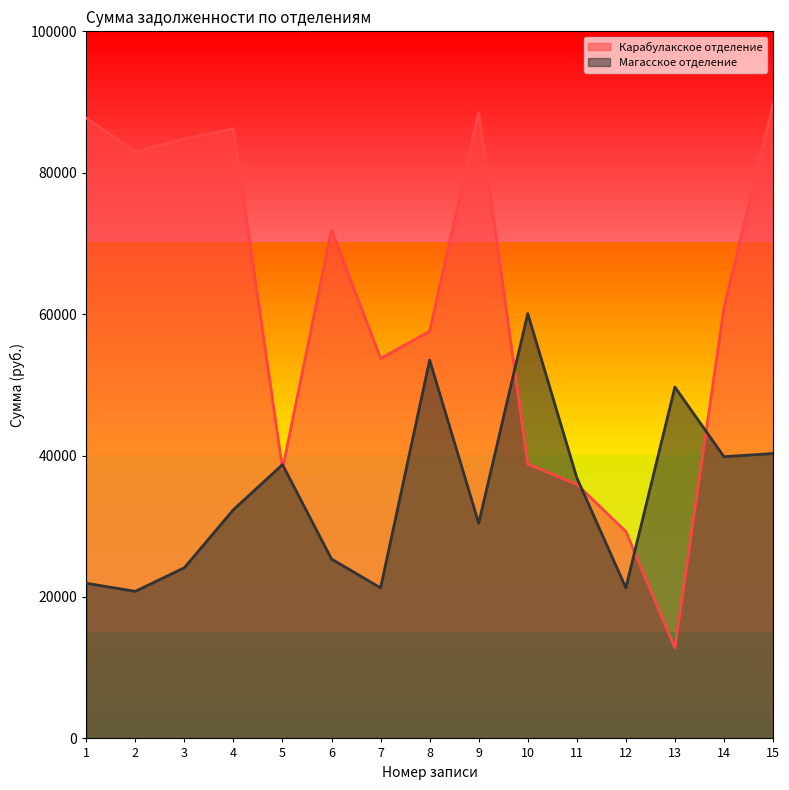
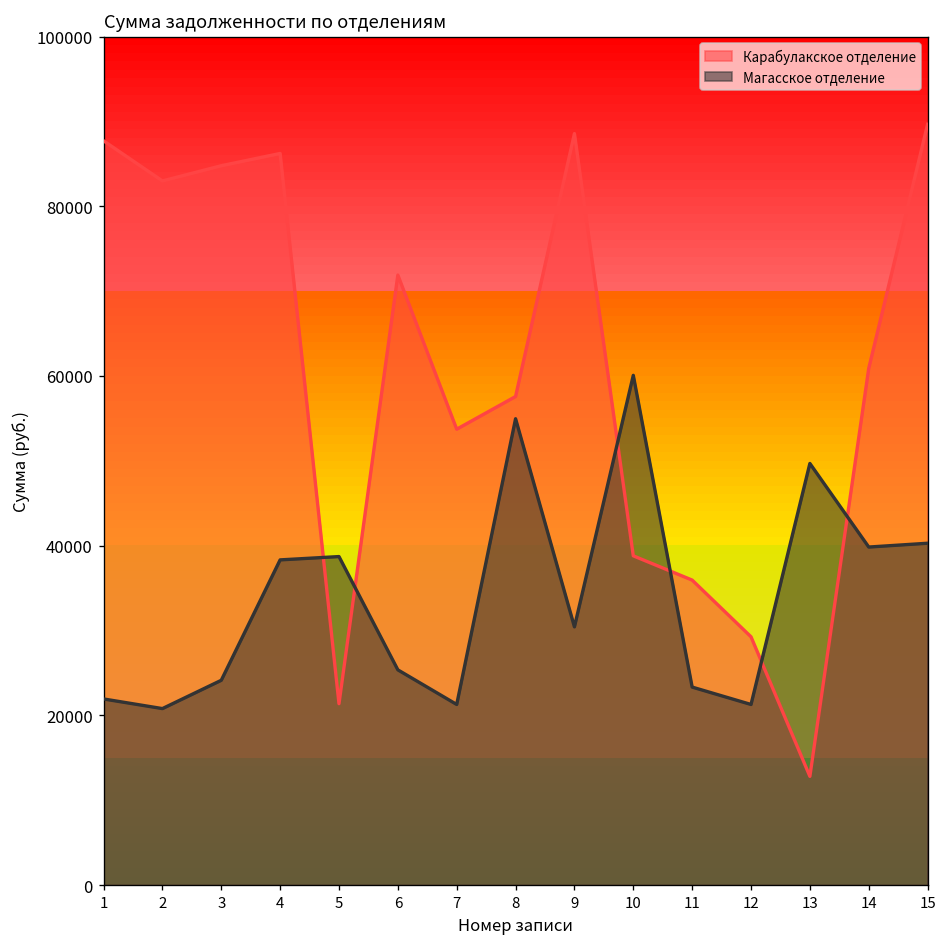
  {
    "Карабулакское отделение": {
      "1": 88000,
      "2": 83000,
      "3": 85000,
      "4": 86000,
-     "5": 38000,
+     "5": 21000,
      "6": 72000,
      "7": 54000,
      "8": 58000,
      "9": 89000,
      "10": 39000,
      "11": 36000,
      "12": 29000,
      "13": 13000,
      "14": 61000,
      "15": 90000
    },
    "Магасское отделение": {
      "1": 22000,
      "2": 21000,
      "3": 24000,
-     "4": 32000,
+     "4": 38000,
      "5": 39000,
      "6": 25000,
      "7": 21000,
-     "8": 54000,
+     "8": 55000,
      "9": 30000,
      "10": 60000,
-     "11": 37000,
+     "11": 23000,
      "12": 21000,
      "13": 50000,
      "14": 40000,
      "15": 40000
    }
  }
